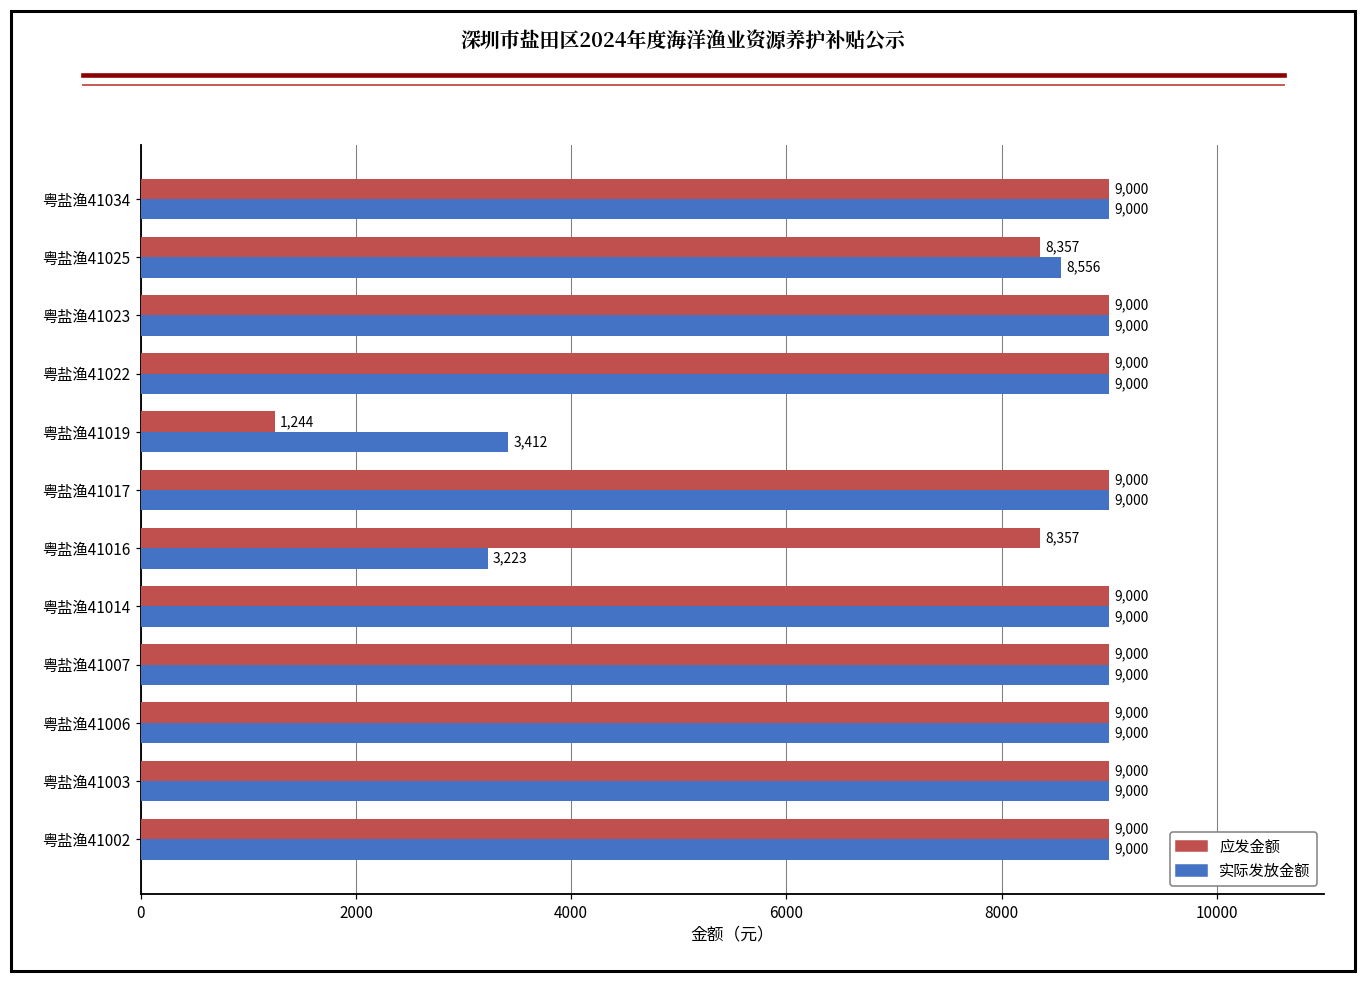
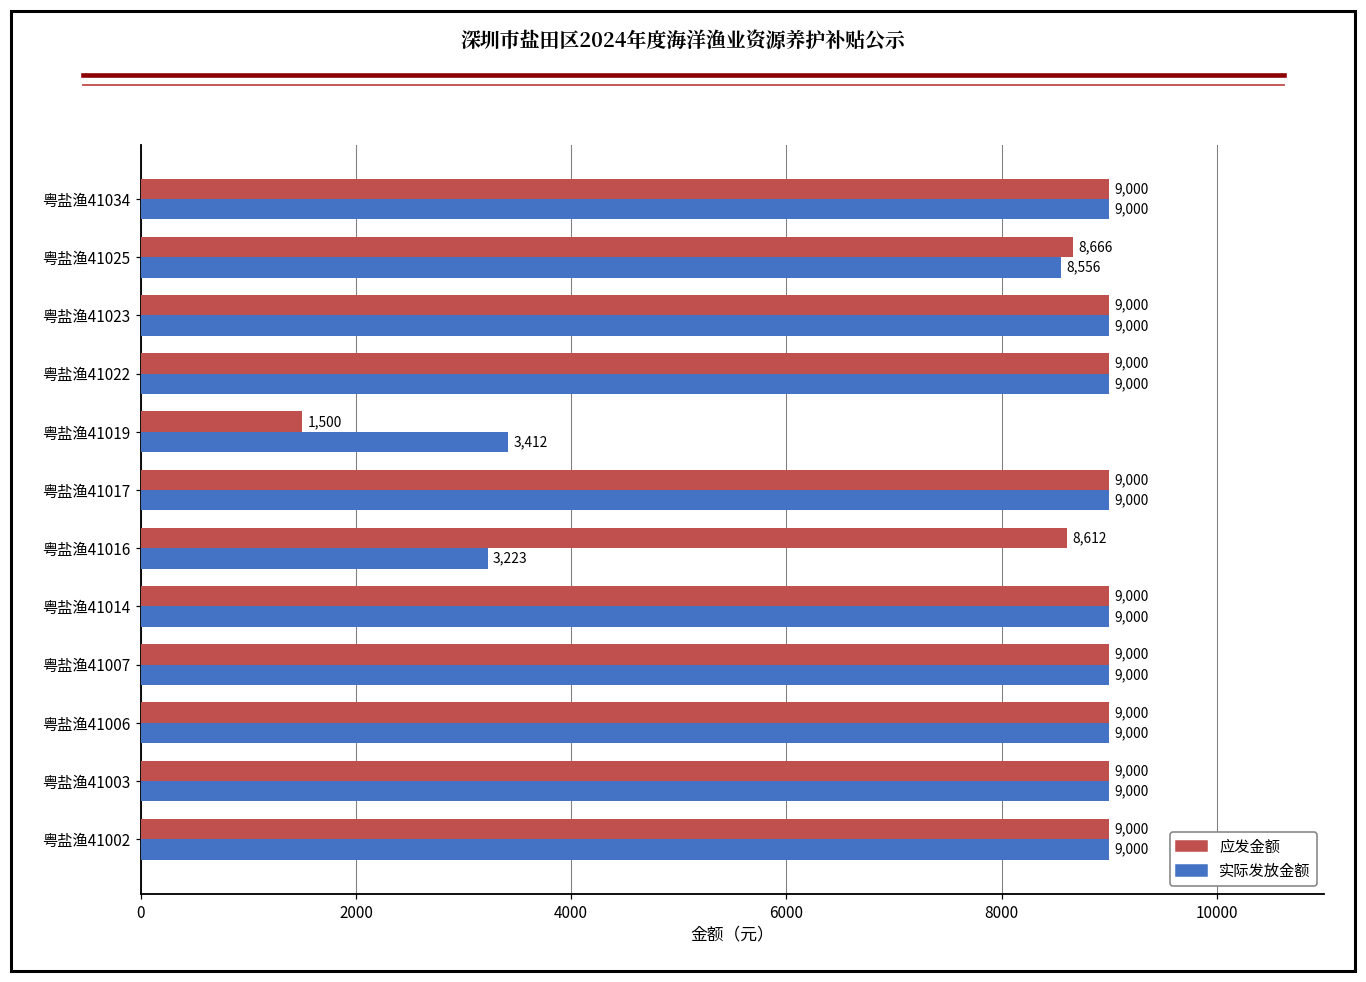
  {
    "应发金额": {
      "粤盐渔41034": "9,000",
-     "粤盐渔41025": "8,357",
+     "粤盐渔41025": "8,666",
      "粤盐渔41023": "9,000",
      "粤盐渔41022": "9,000",
-     "粤盐渔41019": "1,244",
+     "粤盐渔41019": "1,500",
      "粤盐渔41017": "9,000",
-     "粤盐渔41016": "8,357",
+     "粤盐渔41016": "8,612",
      "粤盐渔41014": "9,000",
      "粤盐渔41007": "9,000",
      "粤盐渔41006": "9,000",
      "粤盐渔41003": "9,000",
      "粤盐渔41002": "9,000"
    },
    "实际发放金额": {
      "粤盐渔41034": "9,000",
      "粤盐渔41025": "8,556",
      "粤盐渔41023": "9,000",
      "粤盐渔41022": "9,000",
      "粤盐渔41019": "3,412",
      "粤盐渔41017": "9,000",
      "粤盐渔41016": "3,223",
      "粤盐渔41014": "9,000",
      "粤盐渔41007": "9,000",
      "粤盐渔41006": "9,000",
      "粤盐渔41003": "9,000",
      "粤盐渔41002": "9,000"
    }
  }
